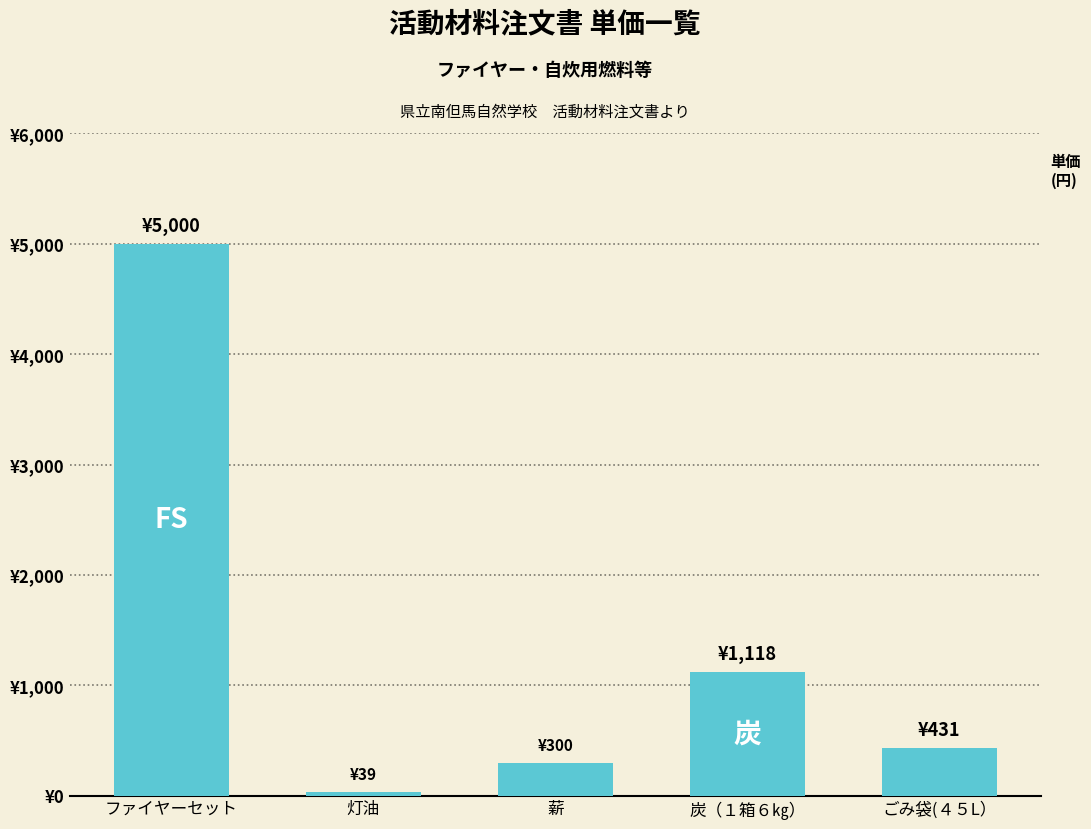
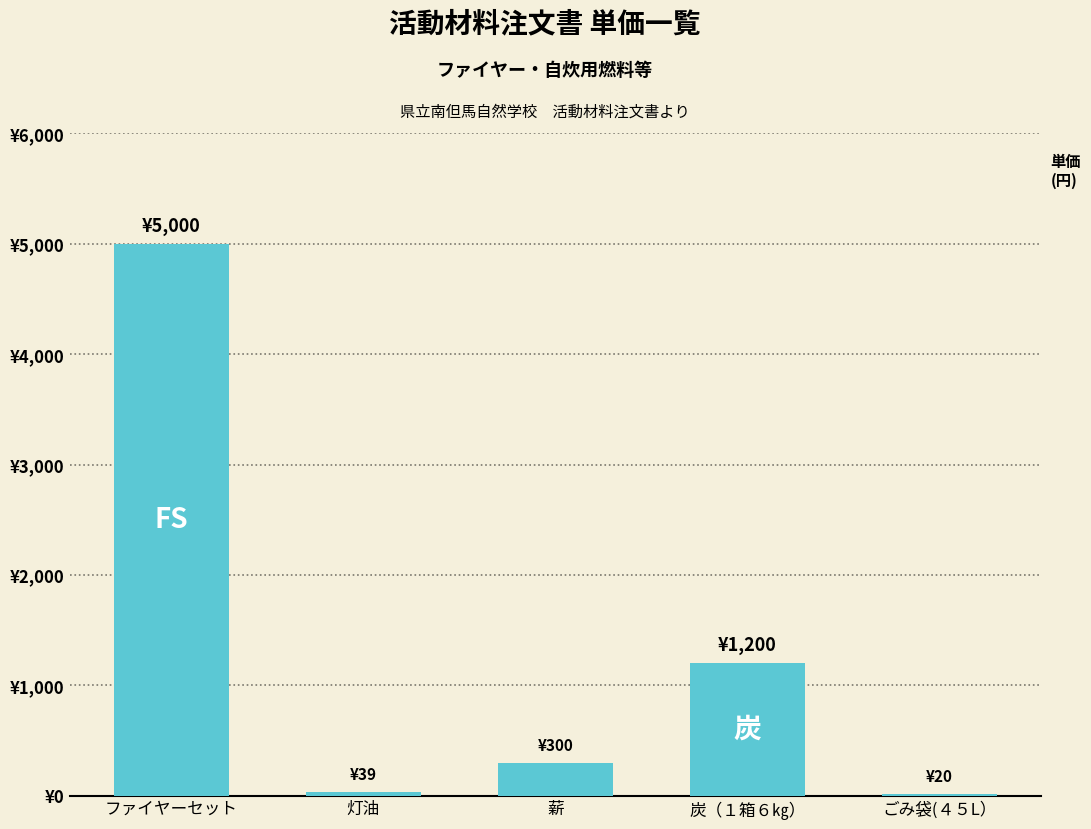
  {
    "ファイヤーセット": "¥5,000",
    "灯油": "¥39",
    "薪": "¥300",
-   "炭（１箱６㎏）": "¥1,118",
-   "ごみ袋(４５L）": "¥431"
+   "炭（１箱６㎏）": "¥1,200",
+   "ごみ袋(４５L）": "¥20"
  }
